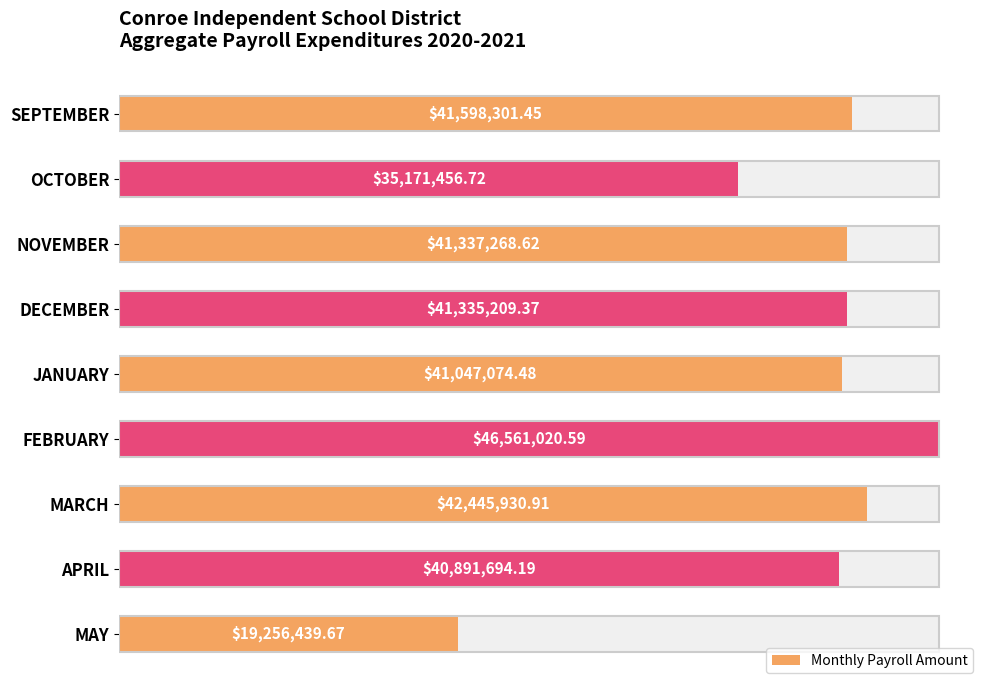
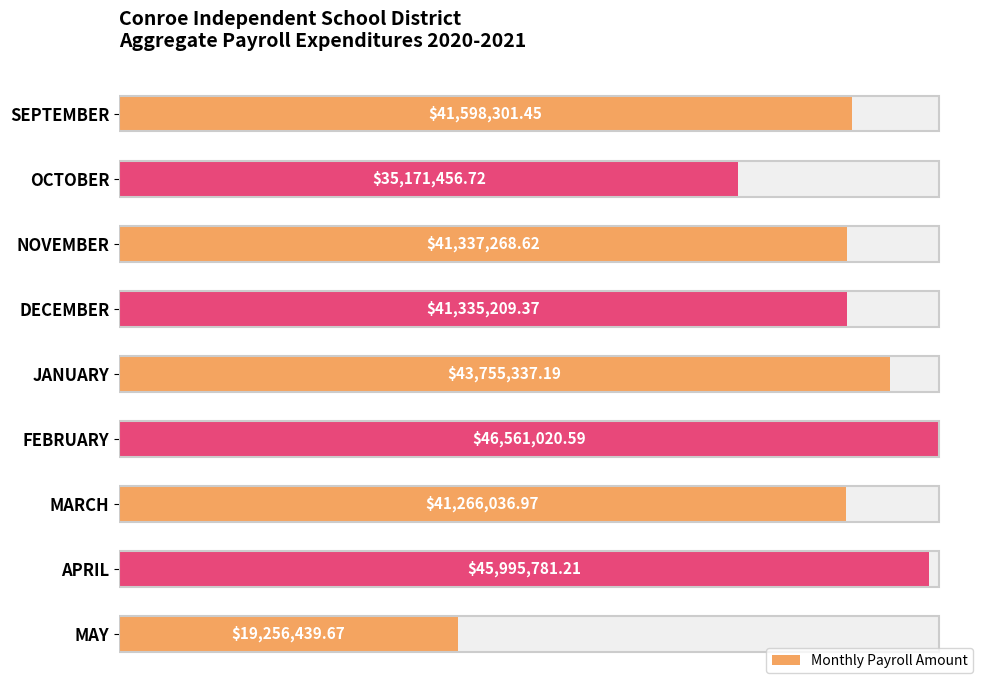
  {
    "Monthly Payroll Amount": {
-     "JANUARY": "$41,047,074.48",
+     "JANUARY": "$43,755,337.19",
      "FEBRUARY": "$46,561,020.59",
-     "MARCH": "$42,445,930.91",
-     "APRIL": "$40,891,694.19"
+     "MARCH": "$41,266,036.97",
+     "APRIL": "$45,995,781.21"
    }
  }
